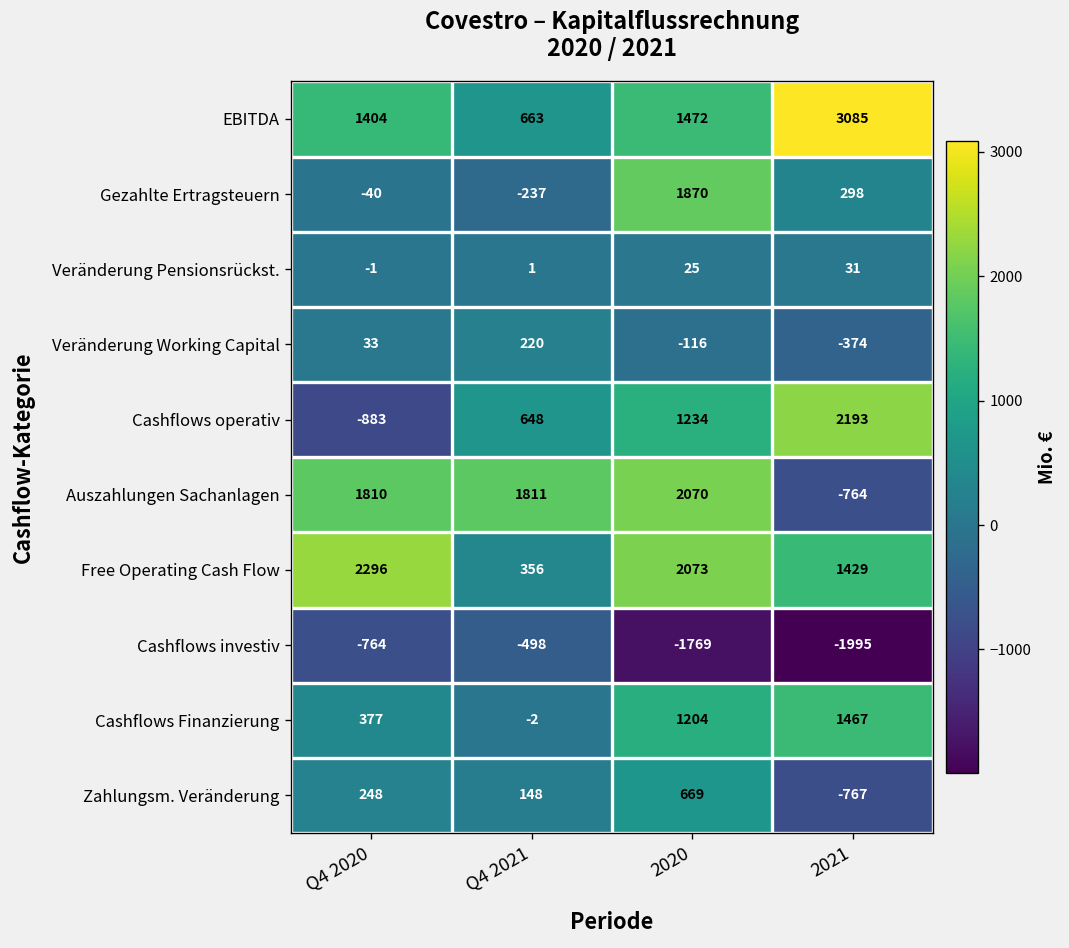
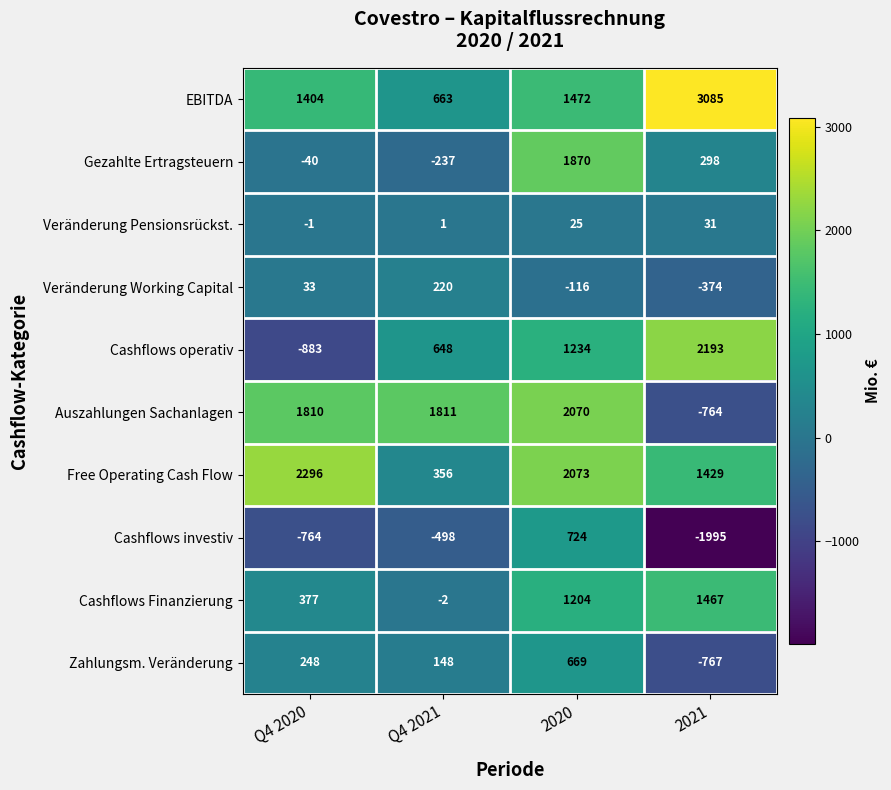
  {
    "EBITDA": {
      "Q4 2020": 1404,
      "Q4 2021": 663,
      "2020": 1472,
      "2021": 3085
    },
    "Gezahlte Ertragsteuern": {
      "Q4 2020": -40,
      "Q4 2021": -237,
      "2020": 1870,
      "2021": 298
    },
    "Veränderung Pensionsrückst.": {
      "Q4 2020": -1,
      "Q4 2021": 1,
      "2020": 25,
      "2021": 31
    },
    "Veränderung Working Capital": {
      "Q4 2020": 33,
      "Q4 2021": 220,
      "2020": -116,
      "2021": -374
    },
    "Cashflows operativ": {
      "Q4 2020": -883,
      "Q4 2021": 648,
      "2020": 1234,
      "2021": 2193
    },
    "Auszahlungen Sachanlagen": {
      "Q4 2020": 1810,
      "Q4 2021": 1811,
      "2020": 2070,
      "2021": -764
    },
    "Free Operating Cash Flow": {
      "Q4 2020": 2296,
      "Q4 2021": 356,
      "2020": 2073,
      "2021": 1429
    },
    "Cashflows investiv": {
      "Q4 2020": -764,
      "Q4 2021": -498,
-     "2020": -1769,
+     "2020": 724,
      "2021": -1995
    },
    "Cashflows Finanzierung": {
      "Q4 2020": 377,
      "Q4 2021": -2,
      "2020": 1204,
      "2021": 1467
    },
    "Zahlungsm. Veränderung": {
      "Q4 2020": 248,
      "Q4 2021": 148,
      "2020": 669,
      "2021": -767
    }
  }
